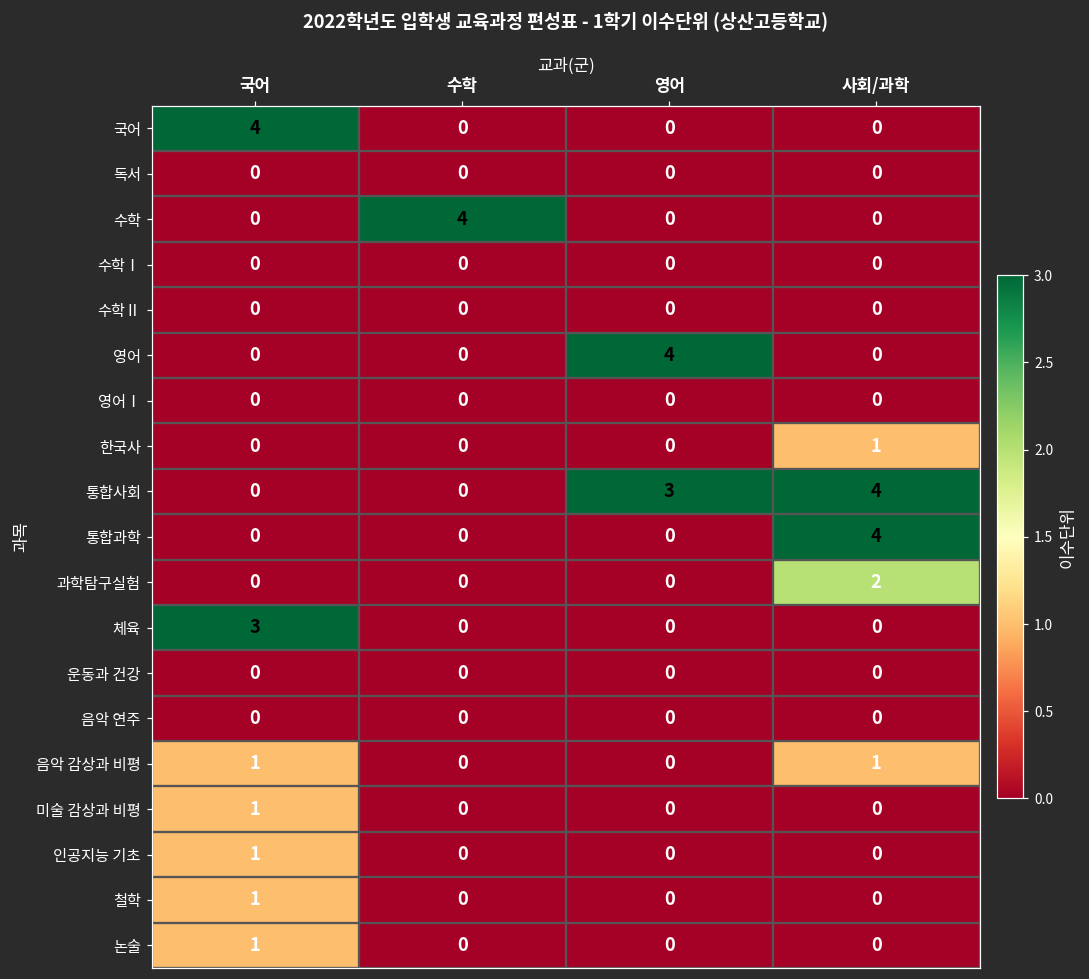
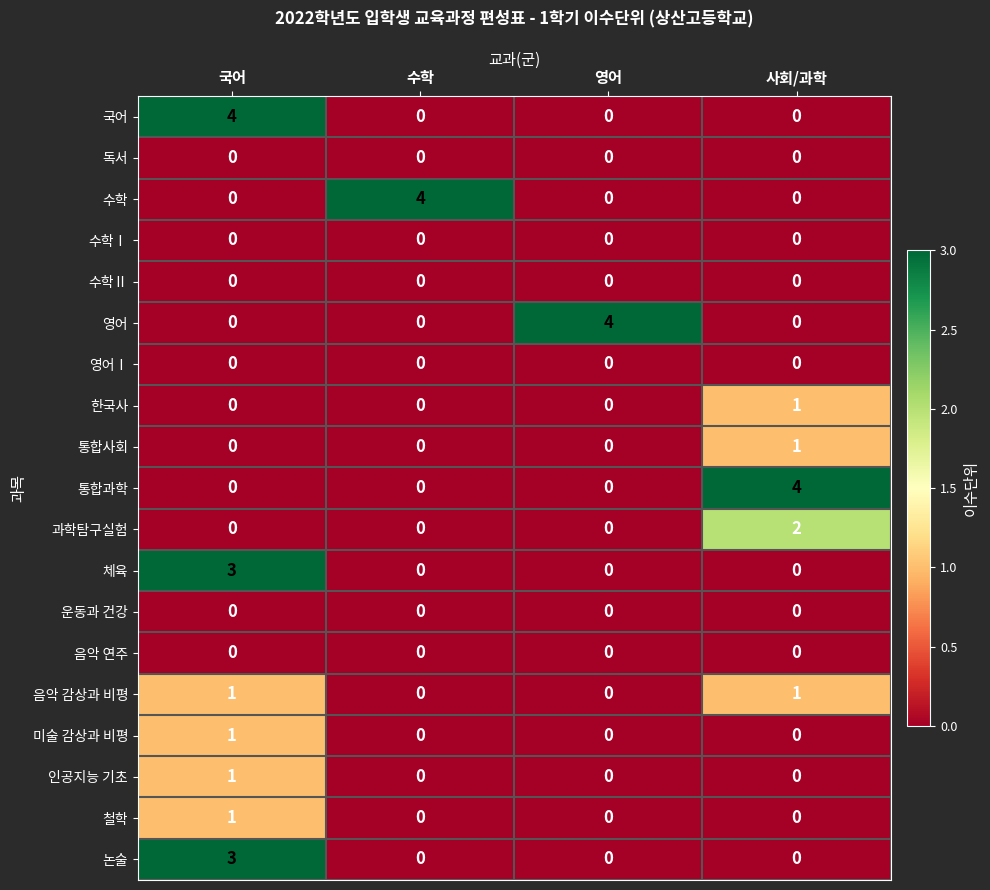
  {
    "국어": {
      "국어": 4,
      "수학": 0,
      "영어": 0,
      "사회/과학": 0
    },
    "독서": {
      "국어": 0,
      "수학": 0,
      "영어": 0,
      "사회/과학": 0
    },
    "수학": {
      "국어": 0,
      "수학": 4,
      "영어": 0,
      "사회/과학": 0
    },
    "수학Ⅰ": {
      "국어": 0,
      "수학": 0,
      "영어": 0,
      "사회/과학": 0
    },
    "수학Ⅱ": {
      "국어": 0,
      "수학": 0,
      "영어": 0,
      "사회/과학": 0
    },
    "영어": {
      "국어": 0,
      "수학": 0,
      "영어": 4,
      "사회/과학": 0
    },
    "영어Ⅰ": {
      "국어": 0,
      "수학": 0,
      "영어": 0,
      "사회/과학": 0
    },
    "한국사": {
      "국어": 0,
      "수학": 0,
      "영어": 0,
      "사회/과학": 1
    },
    "통합사회": {
      "국어": 0,
      "수학": 0,
-     "영어": 3,
-     "사회/과학": 4
+     "영어": 0,
+     "사회/과학": 1
    },
    "통합과학": {
      "국어": 0,
      "수학": 0,
      "영어": 0,
      "사회/과학": 4
    },
    "과학탐구실험": {
      "국어": 0,
      "수학": 0,
      "영어": 0,
      "사회/과학": 2
    },
    "체육": {
      "국어": 3,
      "수학": 0,
      "영어": 0,
      "사회/과학": 0
    },
    "운동과 건강": {
      "국어": 0,
      "수학": 0,
      "영어": 0,
      "사회/과학": 0
    },
    "음악 연주": {
      "국어": 0,
      "수학": 0,
      "영어": 0,
      "사회/과학": 0
    },
    "음악 감상과 비평": {
      "국어": 1,
      "수학": 0,
      "영어": 0,
      "사회/과학": 1
    },
    "미술 감상과 비평": {
      "국어": 1,
      "수학": 0,
      "영어": 0,
      "사회/과학": 0
    },
    "인공지능 기초": {
      "국어": 1,
      "수학": 0,
      "영어": 0,
      "사회/과학": 0
    },
    "철학": {
      "국어": 1,
      "수학": 0,
      "영어": 0,
      "사회/과학": 0
    },
    "논술": {
-     "국어": 1,
+     "국어": 3,
      "수학": 0,
      "영어": 0,
      "사회/과학": 0
    }
  }
